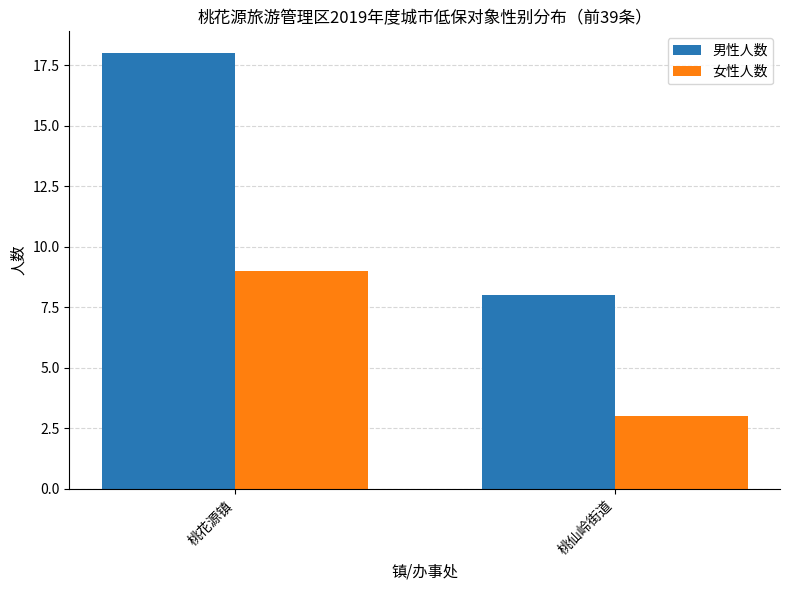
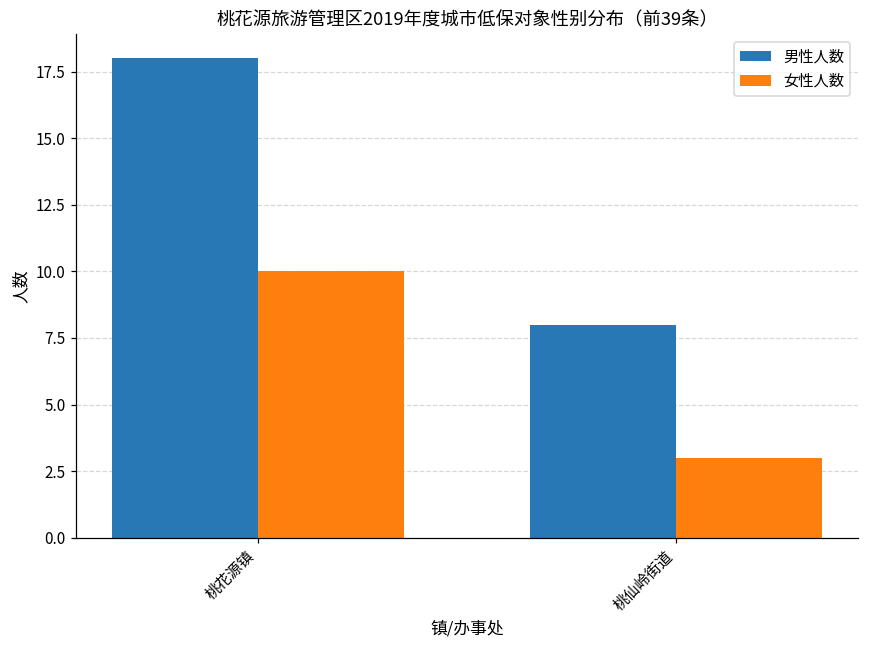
  {
    "男性人数": {
      "桃花源镇": 18,
      "桃仙岭街道": 8
    },
    "女性人数": {
-     "桃花源镇": 9,
+     "桃花源镇": 10,
      "桃仙岭街道": 3
    }
  }
